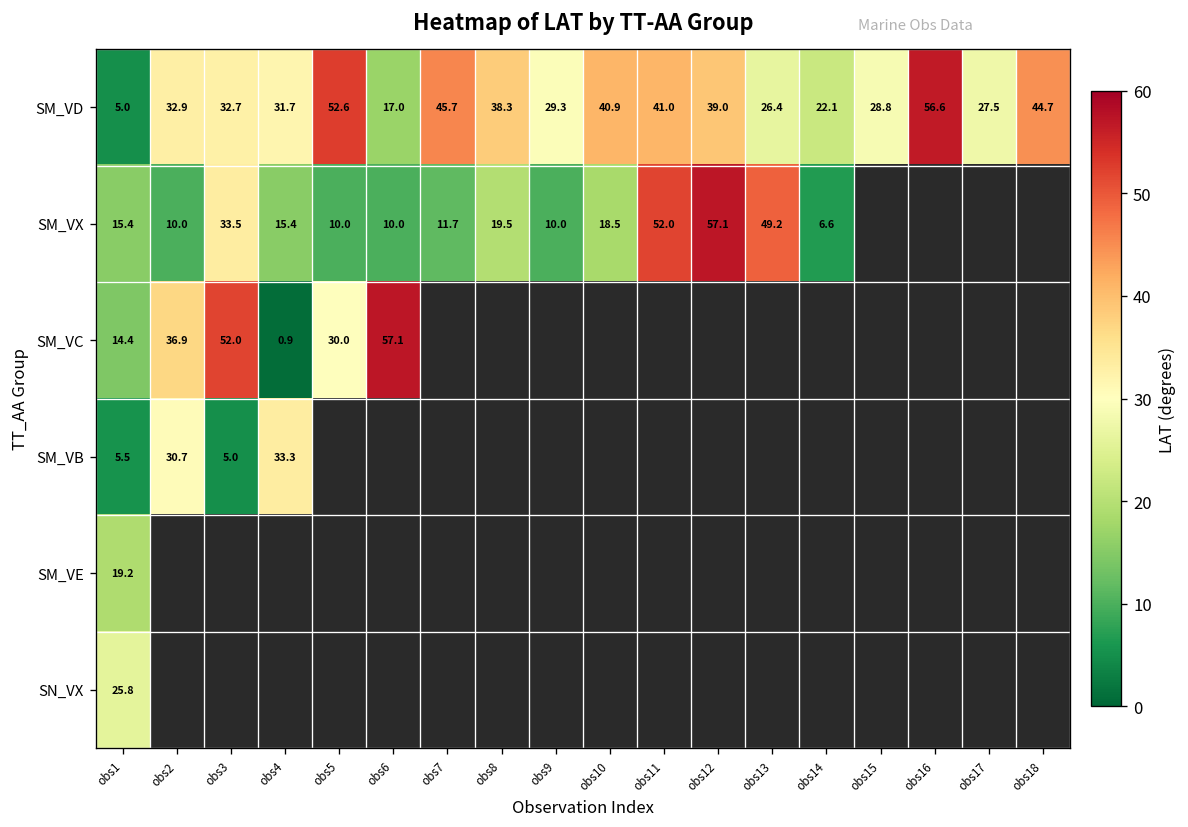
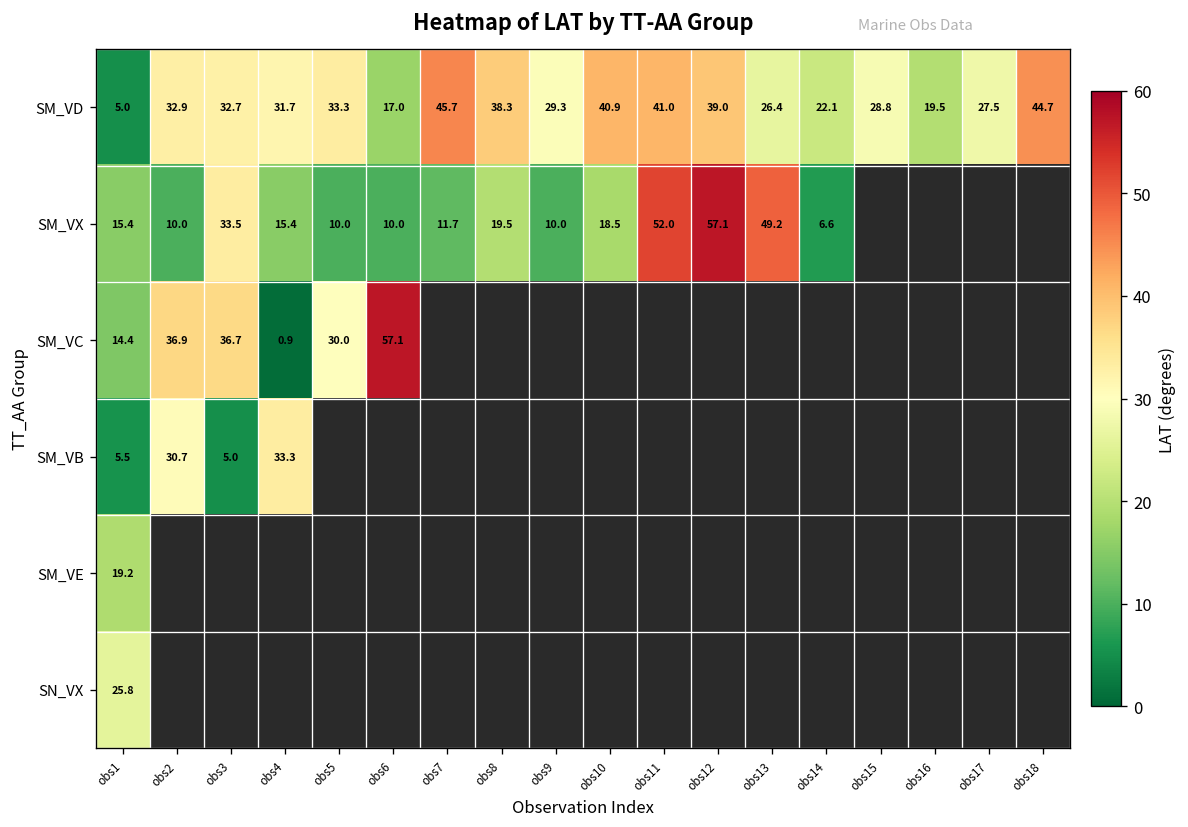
  {
    "SM_VD": {
      "obs1": 5.0,
      "obs2": 32.9,
      "obs3": 32.7,
      "obs4": 31.7,
-     "obs5": 52.6,
+     "obs5": 33.3,
      "obs6": 17.0,
      "obs7": 45.7,
      "obs8": 38.3,
      "obs9": 29.3,
      "obs10": 40.9,
      "obs11": 41.0,
      "obs12": 39.0,
      "obs13": 26.4,
      "obs14": 22.1,
      "obs15": 28.8,
-     "obs16": 56.6,
+     "obs16": 19.5,
      "obs17": 27.5,
      "obs18": 44.7
    },
    "SM_VX": {
      "obs1": 15.4,
      "obs2": 10.0,
      "obs3": 33.5,
      "obs4": 15.4,
      "obs5": 10.0,
      "obs6": 10.0,
      "obs7": 11.7,
      "obs8": 19.5,
      "obs9": 10.0,
      "obs10": 18.5,
      "obs11": 52.0,
      "obs12": 57.1,
      "obs13": 49.2,
      "obs14": 6.6
    },
    "SM_VC": {
      "obs1": 14.4,
      "obs2": 36.9,
-     "obs3": 52.0,
+     "obs3": 36.7,
      "obs4": 0.9,
      "obs5": 30.0,
      "obs6": 57.1
    },
    "SM_VB": {
      "obs1": 5.5,
      "obs2": 30.7,
      "obs3": 5.0,
      "obs4": 33.3
    },
    "SM_VE": {
      "obs1": 19.2
    },
    "SN_VX": {
      "obs1": 25.8
    }
  }
